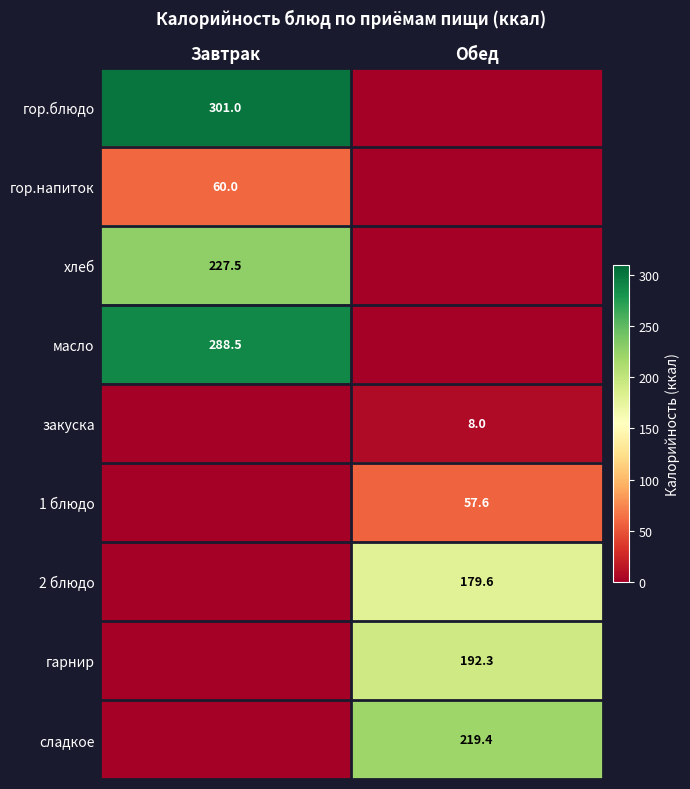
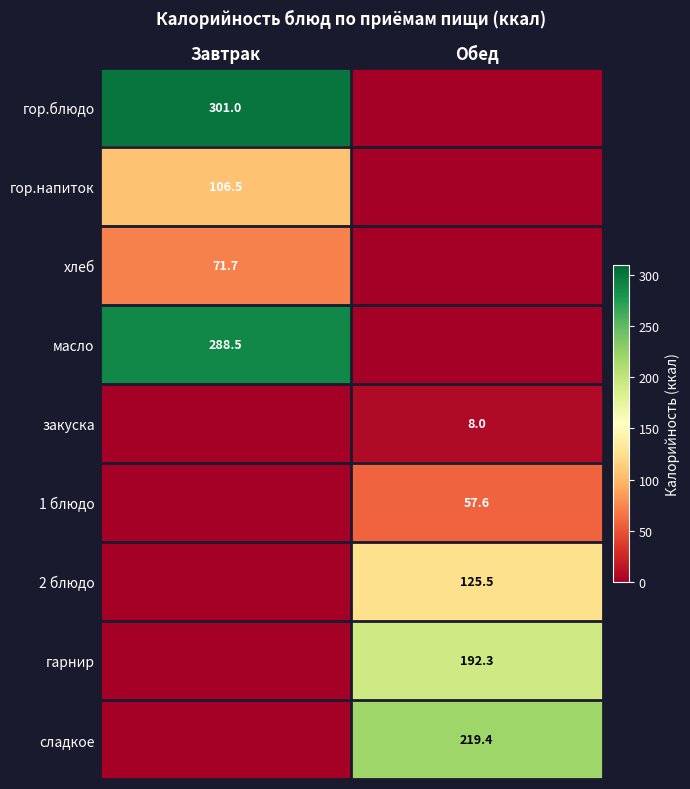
  {
    "гор.блюдо": {
      "Завтрак": 301.0
    },
    "гор.напиток": {
-     "Завтрак": 60.0
+     "Завтрак": 106.5
    },
    "хлеб": {
-     "Завтрак": 227.5
+     "Завтрак": 71.7
    },
    "масло": {
      "Завтрак": 288.5
    },
    "закуска": {
      "Обед": 8.0
    },
    "1 блюдо": {
      "Обед": 57.6
    },
    "2 блюдо": {
-     "Обед": 179.6
+     "Обед": 125.5
    },
    "гарнир": {
      "Обед": 192.3
    },
    "сладкое": {
      "Обед": 219.4
    }
  }
